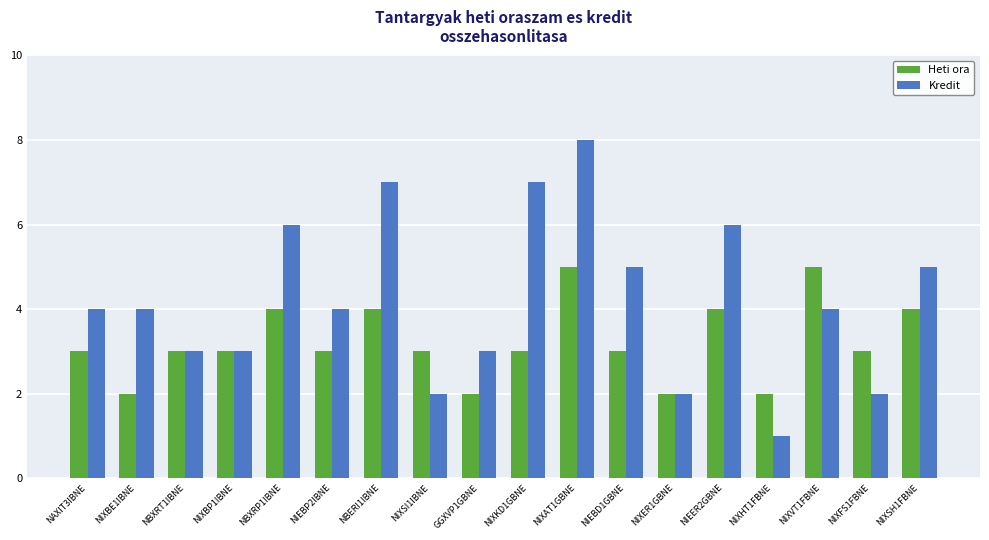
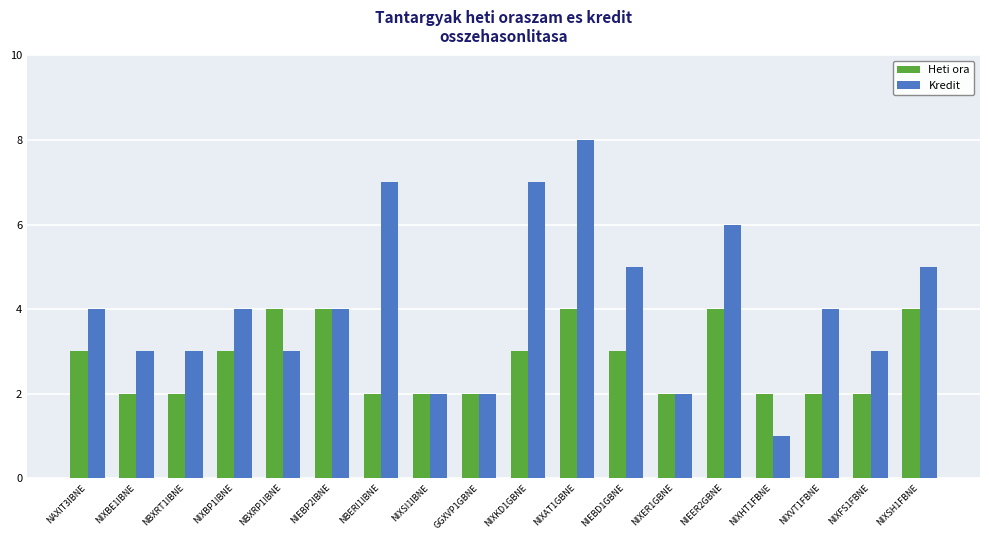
  {
    "Heti ora": {
      "NAXIT3IBNE": 3,
      "NIXBE1IBNE": 2,
-     "NBXRT1IBNE": 3,
+     "NBXRT1IBNE": 2,
      "NIXBP1IBNE": 3,
      "NBXRP1IBNE": 4,
-     "NIEBP2IBNE": 3,
-     "NBERI1IBNE": 4,
-     "NIXSI1IBNE": 3,
+     "NIEBP2IBNE": 4,
+     "NBERI1IBNE": 2,
+     "NIXSI1IBNE": 2,
      "GGXVP1GBNE": 2,
      "NIXKD1GBNE": 3,
-     "NIXAT1GBNE": 5,
+     "NIXAT1GBNE": 4,
      "NIEBD1GBNE": 3,
      "NIXER1GBNE": 2,
      "NIEER2GBNE": 4,
      "NIXHT1FBNE": 2,
-     "NIXVT1FBNE": 5,
-     "NIXFS1FBNE": 3,
+     "NIXVT1FBNE": 2,
+     "NIXFS1FBNE": 2,
      "NIXSH1FBNE": 4
    },
    "Kredit": {
      "NAXIT3IBNE": 4,
-     "NIXBE1IBNE": 4,
+     "NIXBE1IBNE": 3,
      "NBXRT1IBNE": 3,
-     "NIXBP1IBNE": 3,
-     "NBXRP1IBNE": 6,
+     "NIXBP1IBNE": 4,
+     "NBXRP1IBNE": 3,
      "NIEBP2IBNE": 4,
      "NBERI1IBNE": 7,
      "NIXSI1IBNE": 2,
-     "GGXVP1GBNE": 3,
+     "GGXVP1GBNE": 2,
      "NIXKD1GBNE": 7,
      "NIXAT1GBNE": 8,
      "NIEBD1GBNE": 5,
      "NIXER1GBNE": 2,
      "NIEER2GBNE": 6,
      "NIXHT1FBNE": 1,
      "NIXVT1FBNE": 4,
-     "NIXFS1FBNE": 2,
+     "NIXFS1FBNE": 3,
      "NIXSH1FBNE": 5
    }
  }
